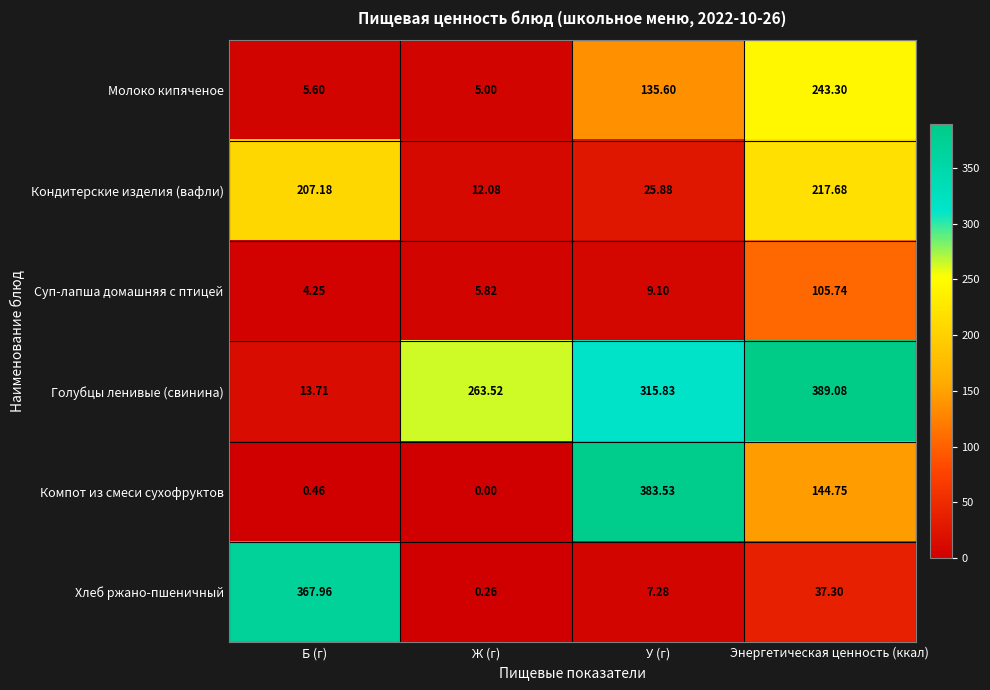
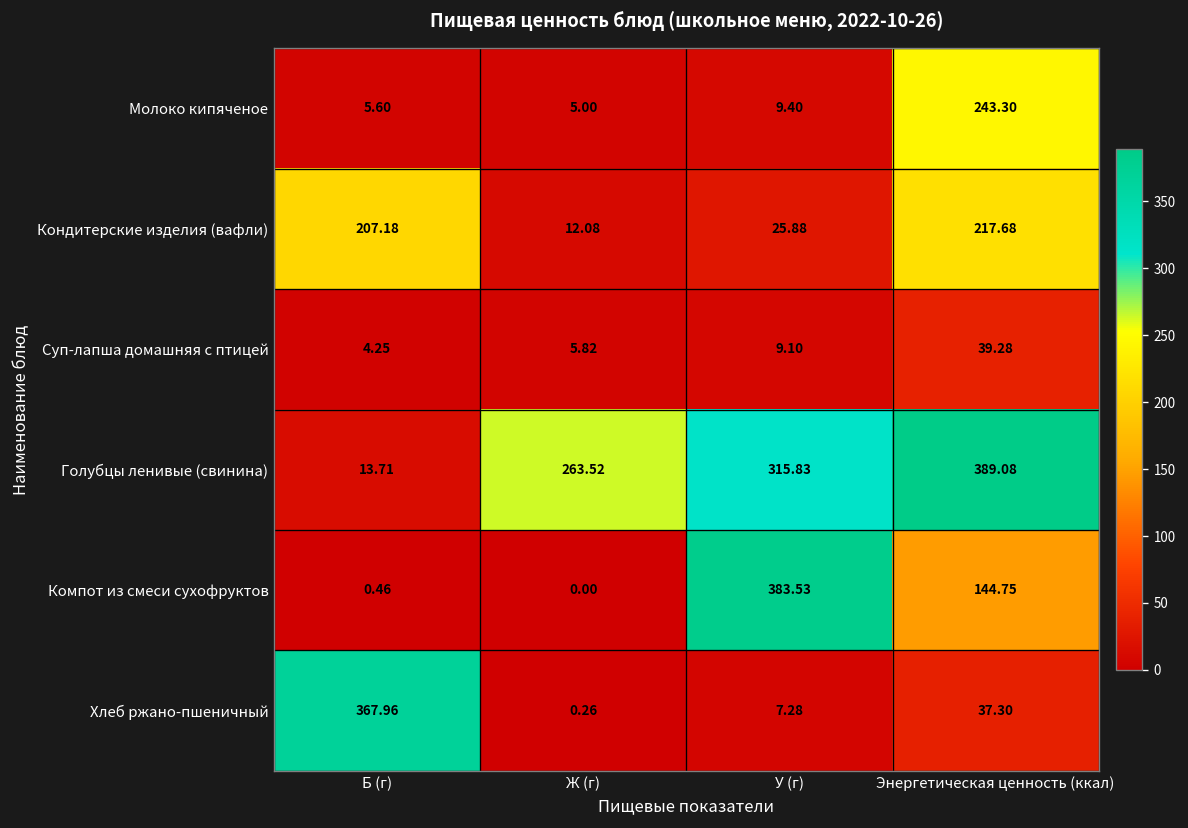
  {
    "Молоко кипяченое": {
      "Б (г)": 5.60,
      "Ж (г)": 5.00,
-     "У (г)": 135.60,
+     "У (г)": 9.40,
      "Энергетическая ценность (ккал)": 243.30
    },
    "Кондитерские изделия (вафли)": {
      "Б (г)": 207.18,
      "Ж (г)": 12.08,
      "У (г)": 25.88,
      "Энергетическая ценность (ккал)": 217.68
    },
    "Суп-лапша домашняя с птицей": {
      "Б (г)": 4.25,
      "Ж (г)": 5.82,
      "У (г)": 9.10,
-     "Энергетическая ценность (ккал)": 105.74
+     "Энергетическая ценность (ккал)": 39.28
    },
    "Голубцы ленивые (свинина)": {
      "Б (г)": 13.71,
      "Ж (г)": 263.52,
      "У (г)": 315.83,
      "Энергетическая ценность (ккал)": 389.08
    },
    "Компот из смеси сухофруктов": {
      "Б (г)": 0.46,
      "Ж (г)": 0.00,
      "У (г)": 383.53,
      "Энергетическая ценность (ккал)": 144.75
    },
    "Хлеб ржано-пшеничный": {
      "Б (г)": 367.96,
      "Ж (г)": 0.26,
      "У (г)": 7.28,
      "Энергетическая ценность (ккал)": 37.30
    }
  }
